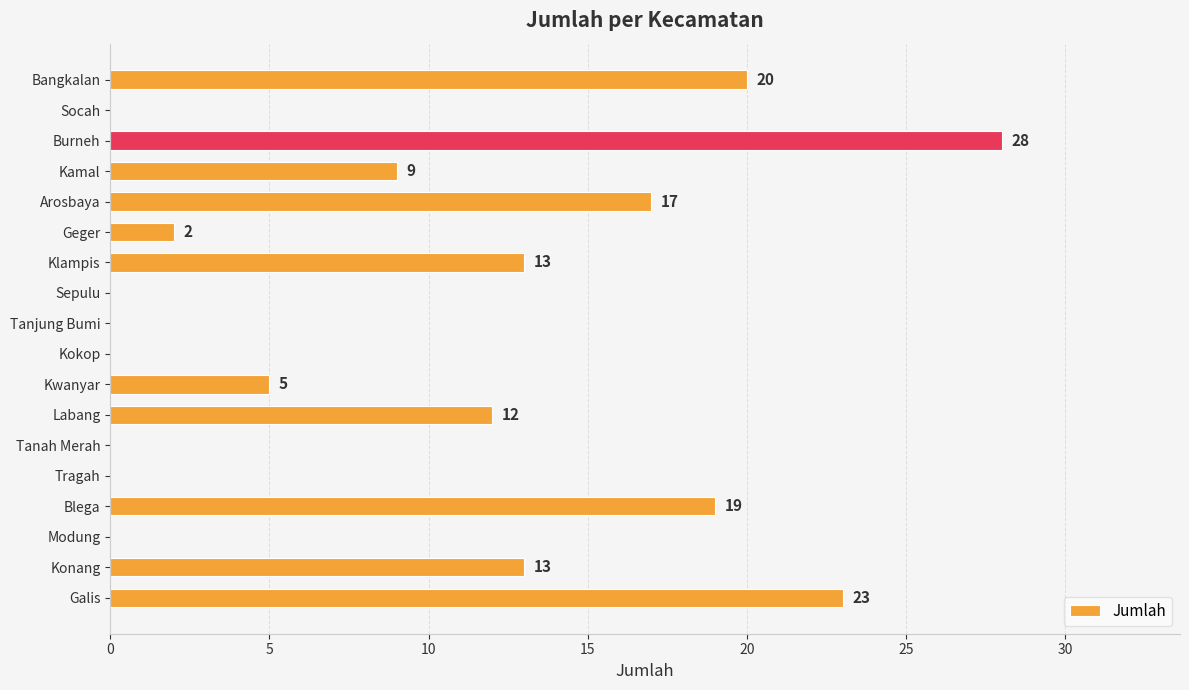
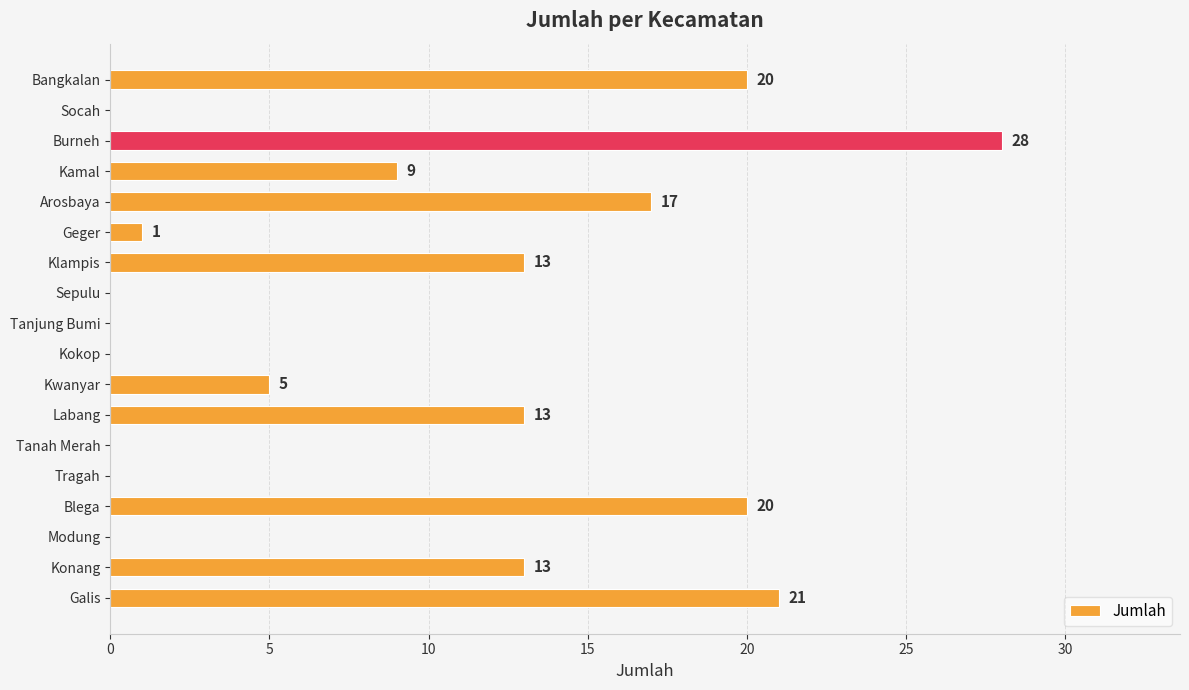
  {
    "Bangkalan": 20,
    "Burneh": 28,
    "Kamal": 9,
    "Arosbaya": 17,
-   "Geger": 2,
+   "Geger": 1,
    "Klampis": 13,
    "Kwanyar": 5,
-   "Labang": 12,
-   "Blega": 19,
+   "Labang": 13,
+   "Blega": 20,
    "Konang": 13,
-   "Galis": 23
+   "Galis": 21
  }
